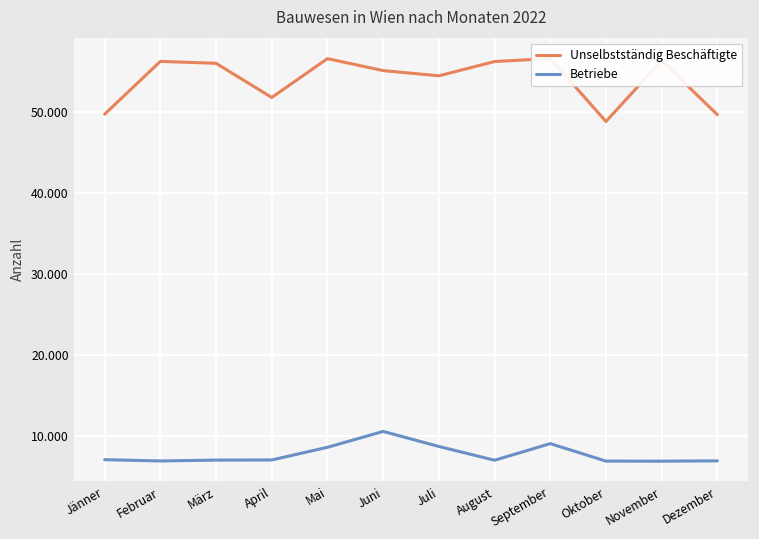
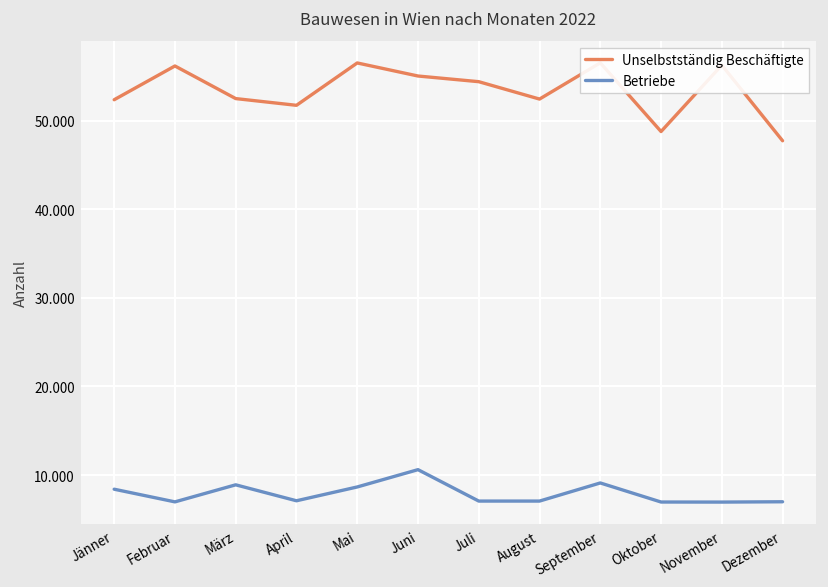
  {
    "Unselbstständig Beschäftigte": {
-     "Jänner": 50,
+     "Jänner": 52,
      "Februar": 56,
-     "März": 56,
+     "März": 53,
      "April": 52,
      "Mai": 57,
      "Juni": 55,
      "Juli": 54,
-     "August": 56,
+     "August": 52,
      "Oktober": 49,
-     "Dezember": 50
+     "Dezember": 48
    },
    "Betriebe": {
-     "Jänner": 7,
+     "Jänner": 8,
      "Februar": 7,
-     "März": 7,
+     "März": 9,
      "April": 7,
      "Mai": 9,
      "Juni": 11,
-     "Juli": 9,
+     "Juli": 7,
      "August": 7,
      "September": 9,
      "Oktober": 7,
      "November": 7,
      "Dezember": 7
    }
  }
